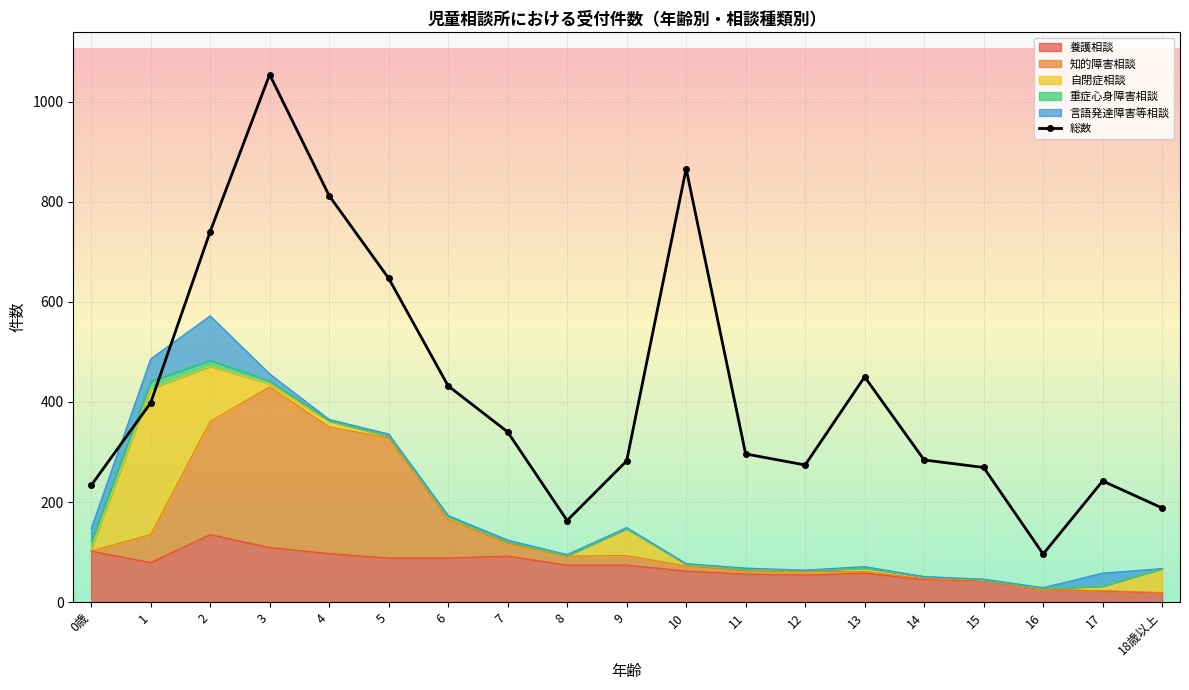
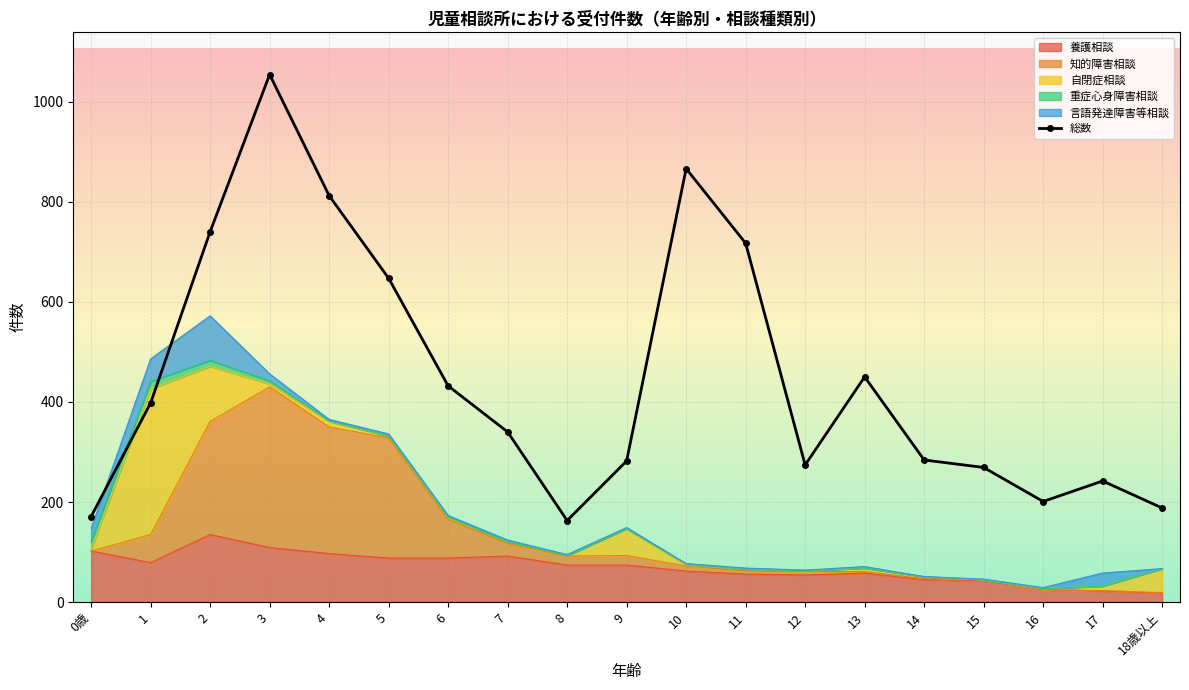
  {
    "自閉症相談": {
      "1": 430,
      "2": 470,
      "3": 440
    },
    "重症心身障害相談": {
      "0歳": 120,
      "1": 440,
      "2": 480,
      "3": 440
    },
    "言語発達障害等相談": {
      "0歳": 150,
      "1": 490,
      "2": 570,
      "3": 460,
      "17": 60
    },
    "総数": {
-     "0歳": 230,
+     "0歳": 170,
      "1": 400,
      "2": 740,
      "3": 1050,
      "4": 810,
      "5": 650,
      "6": 430,
      "7": 340,
      "8": 160,
      "9": 280,
      "10": 870,
-     "11": 300,
+     "11": 720,
      "12": 270,
      "13": 450,
      "14": 280,
      "15": 270,
-     "16": 100,
+     "16": 200,
      "17": 240,
      "18歳以上": 190
    }
  }
